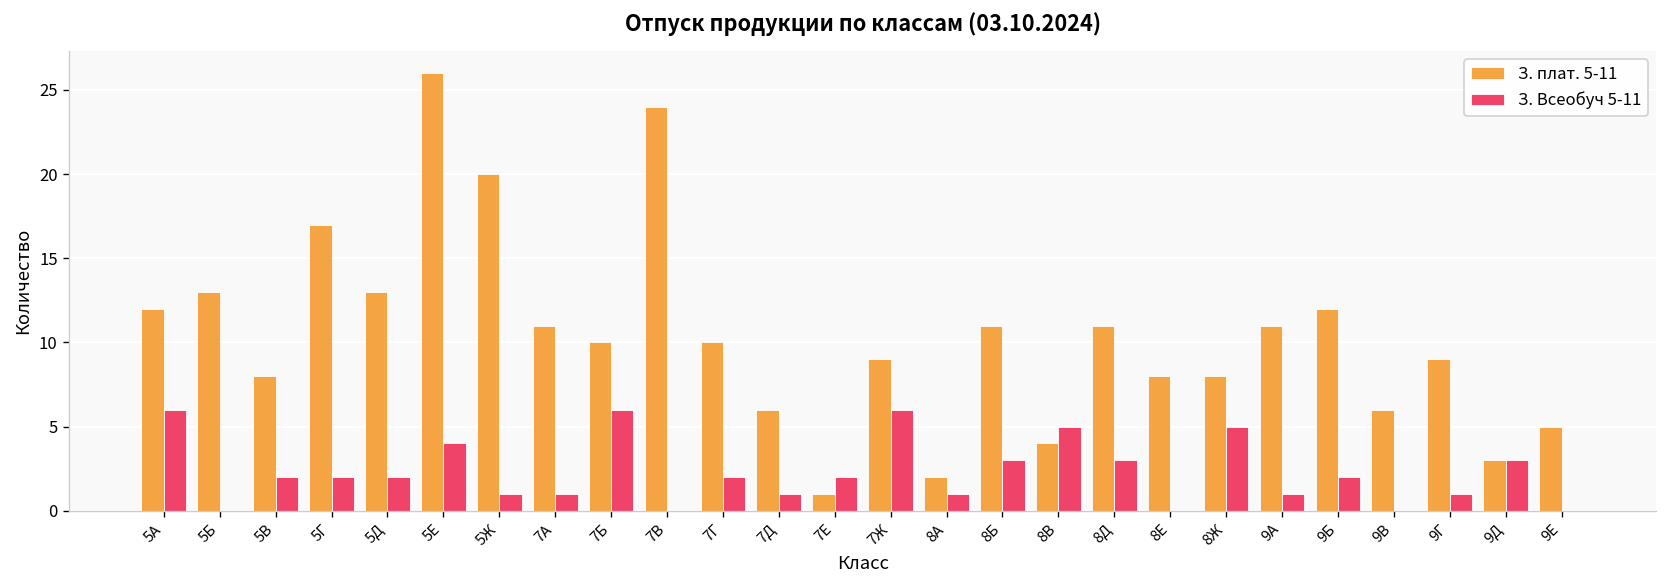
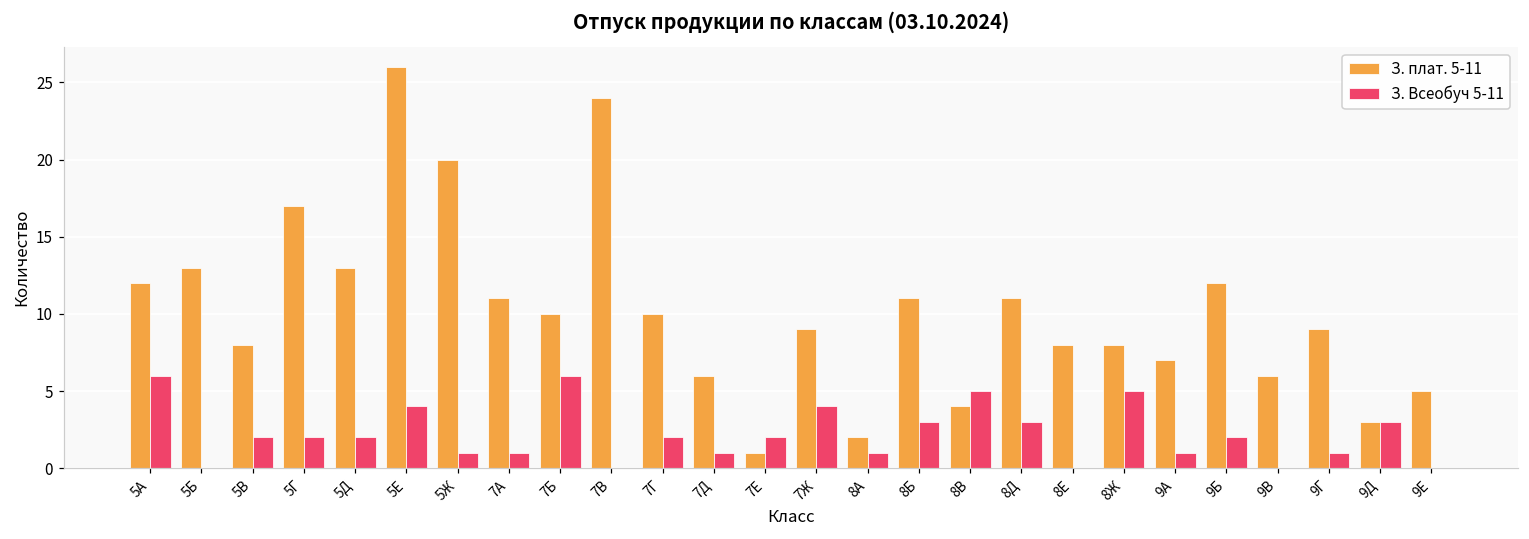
  {
    "З. плат. 5-11": {
      "5А": 12,
      "5Б": 13,
      "5В": 8,
      "5Г": 17,
      "5Д": 13,
      "5Е": 26,
      "5Ж": 20,
      "7А": 11,
      "7Б": 10,
      "7В": 24,
      "7Г": 10,
      "7Д": 6,
      "7Е": 1,
      "7Ж": 9,
      "8А": 2,
      "8Б": 11,
      "8В": 4,
      "8Д": 11,
      "8Е": 8,
      "8Ж": 8,
-     "9А": 11,
+     "9А": 7,
      "9Б": 12,
      "9В": 6,
      "9Г": 9,
      "9Д": 3,
      "9Е": 5
    },
    "З. Всеобуч 5-11": {
      "5А": 6,
      "5Б": 0,
      "5В": 2,
      "5Г": 2,
      "5Д": 2,
      "5Е": 4,
      "5Ж": 1,
      "7А": 1,
      "7Б": 6,
      "7В": 0,
      "7Г": 2,
      "7Д": 1,
      "7Е": 2,
-     "7Ж": 6,
+     "7Ж": 4,
      "8А": 1,
      "8Б": 3,
      "8В": 5,
      "8Д": 3,
      "8Е": 0,
      "8Ж": 5,
      "9А": 1,
      "9Б": 2,
      "9В": 0,
      "9Г": 1,
      "9Д": 3,
      "9Е": 0
    }
  }
